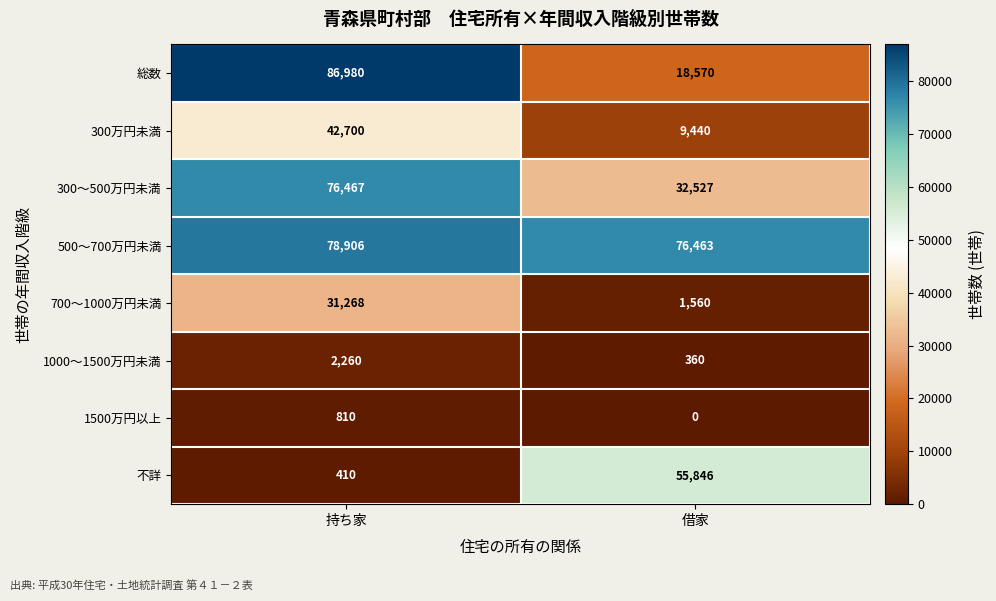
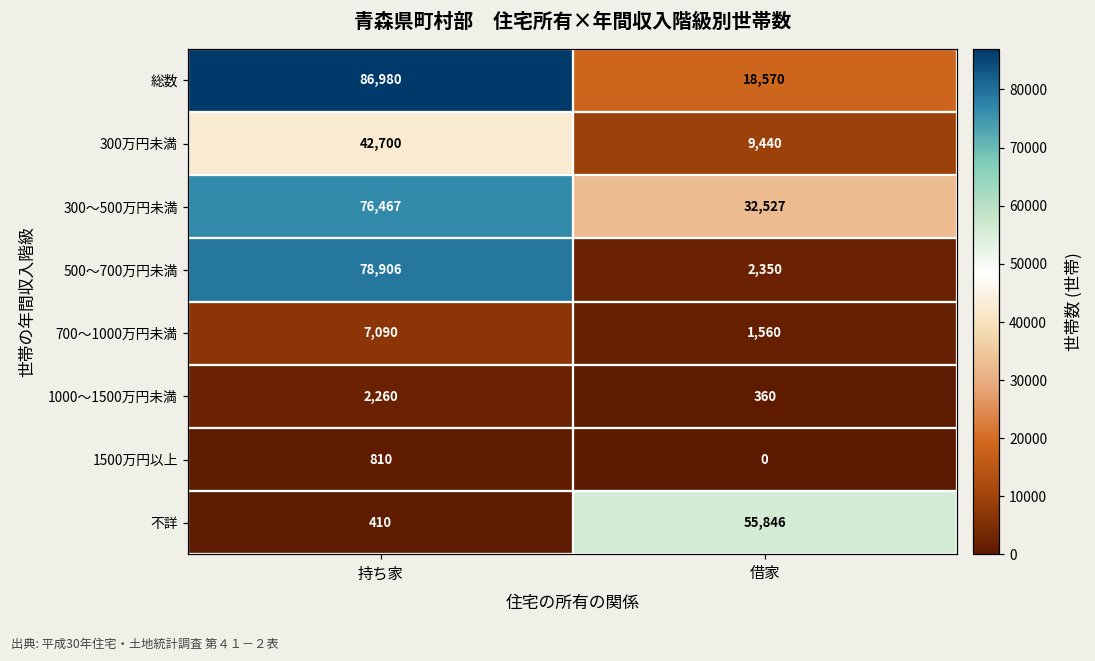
  {
    "総数": {
      "持ち家": "86,980",
      "借家": "18,570"
    },
    "300万円未満": {
      "持ち家": "42,700",
      "借家": "9,440"
    },
    "300～500万円未満": {
      "持ち家": "76,467",
      "借家": "32,527"
    },
    "500～700万円未満": {
      "持ち家": "78,906",
-     "借家": "76,463"
+     "借家": "2,350"
    },
    "700～1000万円未満": {
-     "持ち家": "31,268",
+     "持ち家": "7,090",
      "借家": "1,560"
    },
    "1000～1500万円未満": {
      "持ち家": "2,260",
      "借家": "360"
    },
    "1500万円以上": {
      "持ち家": "810",
      "借家": "0"
    },
    "不詳": {
      "持ち家": "410",
      "借家": "55,846"
    }
  }
